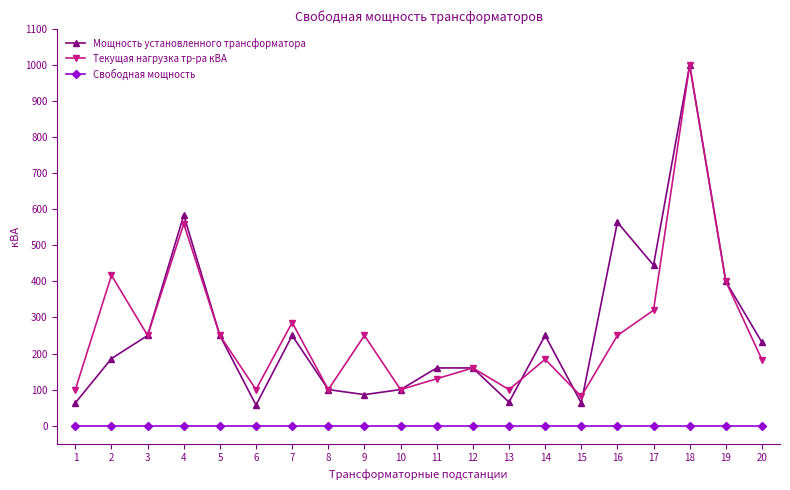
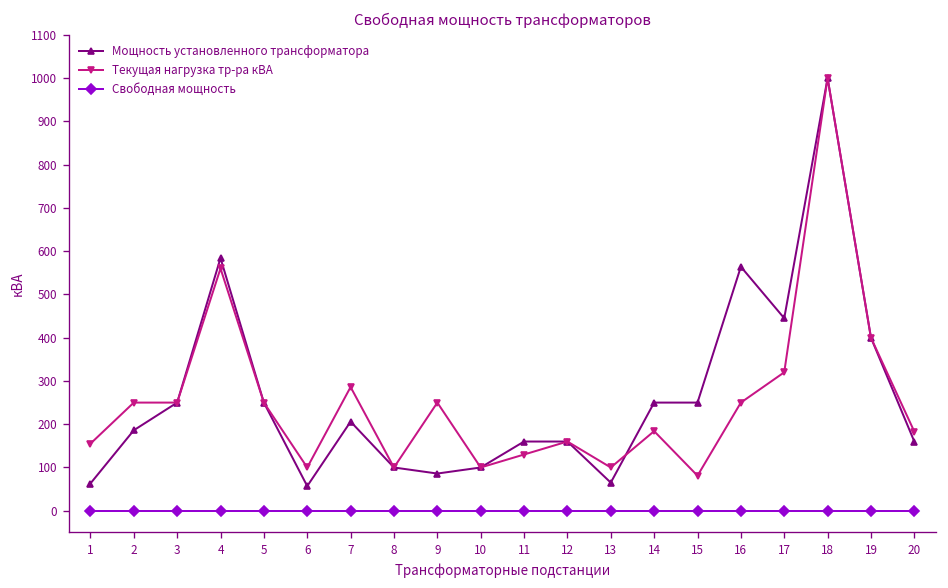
  {
    "Мощность установленного трансформатора": {
      "1": 60,
      "2": 190,
      "4": 580,
      "6": 60,
-     "7": 250,
+     "7": 210,
      "9": 90,
      "11": 160,
      "13": 70,
      "14": 250,
-     "15": 60,
+     "15": 250,
      "16": 560,
      "17": 450,
-     "20": 230
+     "20": 160
    },
    "Текущая нагрузка тр-ра кВА": {
-     "1": 100,
-     "2": 420,
+     "1": 160,
+     "2": 250,
      "4": 560,
      "6": 100,
      "7": 290,
      "9": 250,
      "11": 130,
      "13": 100,
      "14": 180,
      "15": 80,
      "16": 250,
      "17": 320,
      "20": 180
    },
    "Свободная мощность": {
      "1": 0,
      "2": 0,
      "3": 0,
      "4": 0,
      "5": 0,
      "6": 0,
      "7": 0,
      "8": 0,
      "9": 0,
      "10": 0,
      "11": 0,
      "12": 0,
      "13": 0,
      "14": 0,
      "15": 0,
      "16": 0,
      "17": 0,
      "18": 0,
      "19": 0,
      "20": 0
    }
  }
